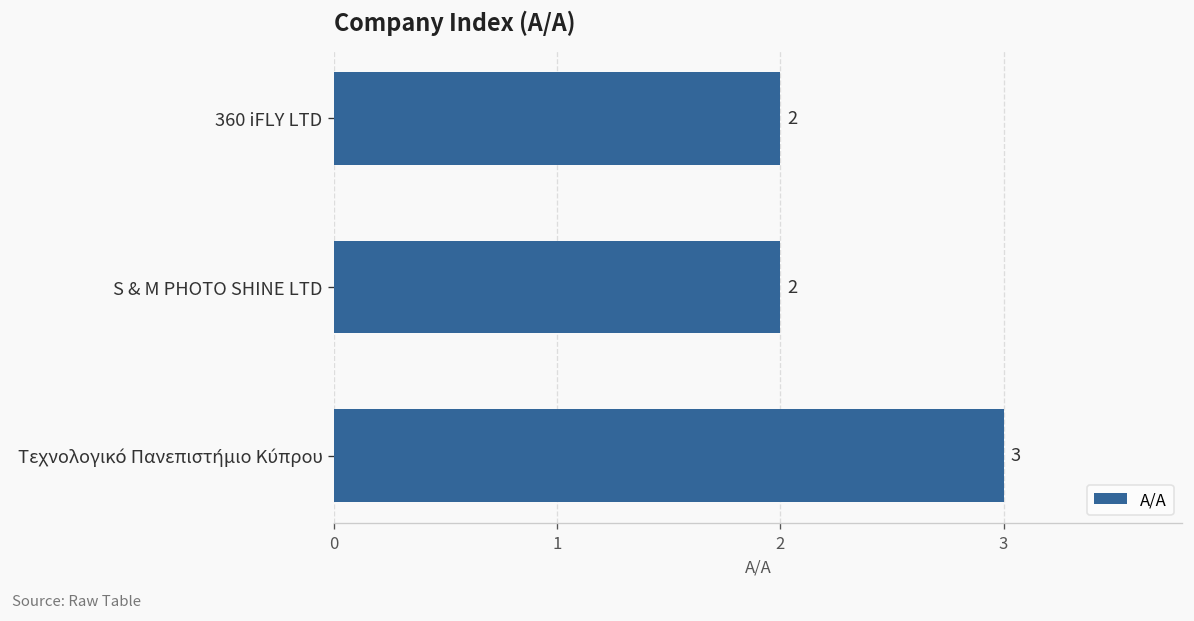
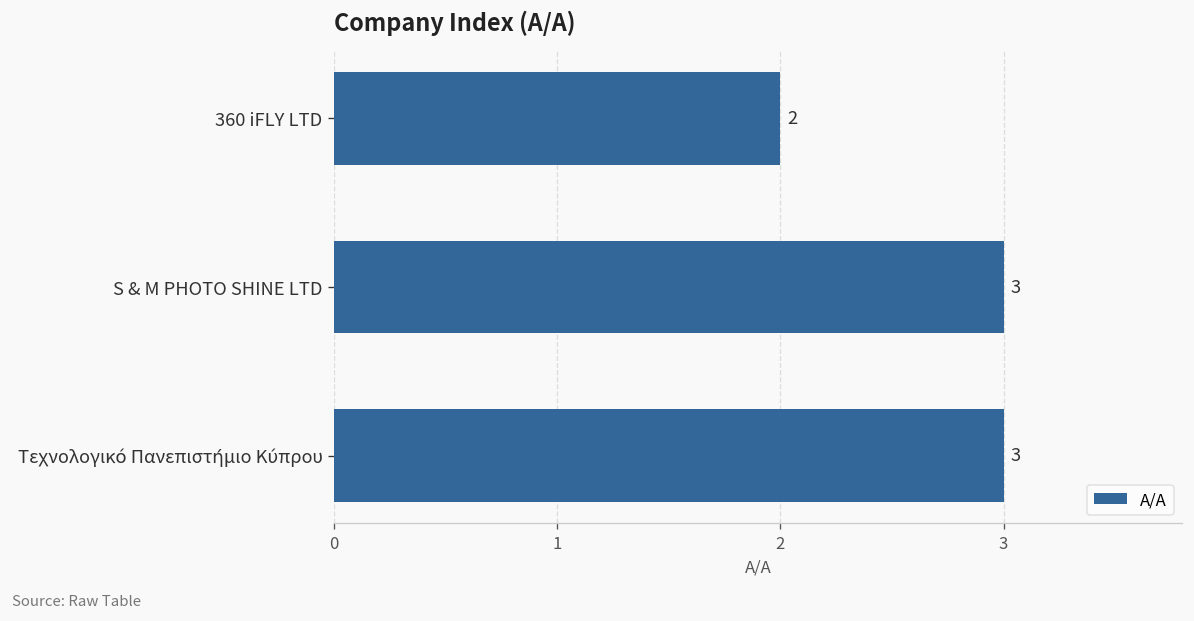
  {
    "360 iFLY LTD": 2,
-   "S & M PHOTO SHINE LTD": 2,
+   "S & M PHOTO SHINE LTD": 3,
    "Τεχνολογικό Πανεπιστήμιο Κύπρου": 3
  }
